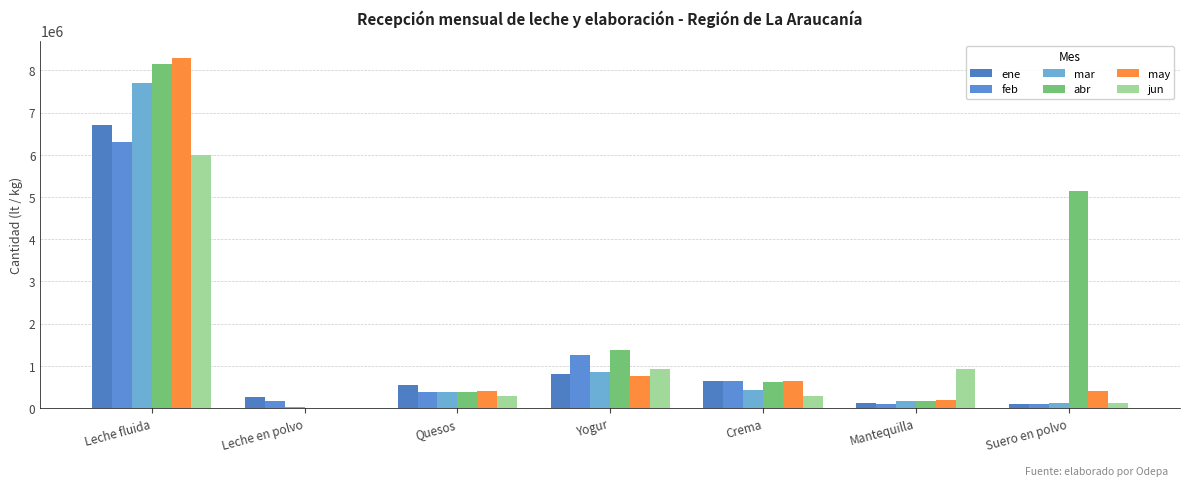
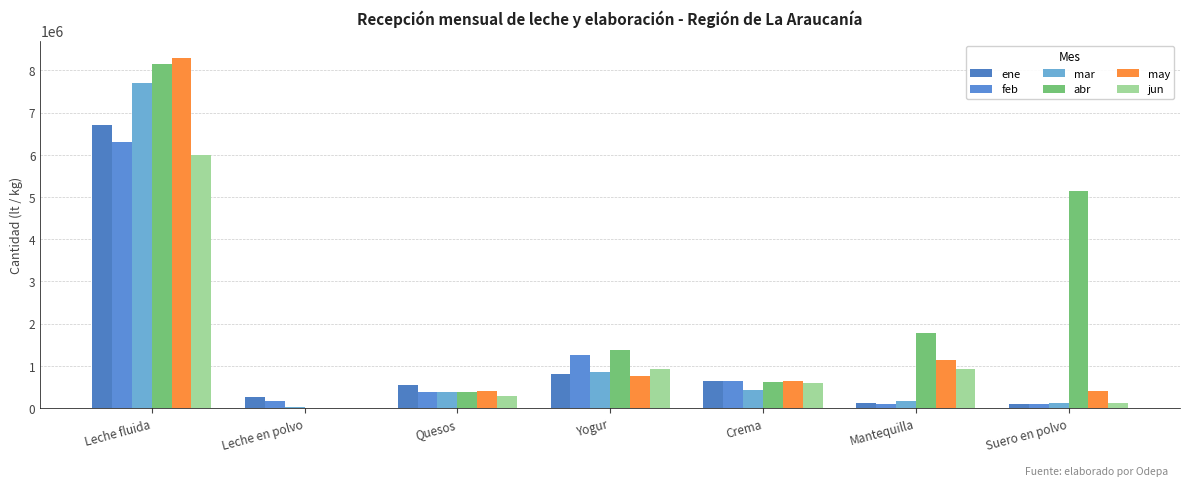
  {
    "abr": {
      "Leche fluida": 8200000,
      "Leche en polvo": 0,
      "Quesos": 400000,
      "Yogur": 1400000,
      "Crema": 600000,
-     "Mantequilla": 200000,
+     "Mantequilla": 1800000,
      "Suero en polvo": 5100000
    },
    "may": {
      "Leche fluida": 8300000,
      "Leche en polvo": 0,
      "Quesos": 400000,
      "Yogur": 800000,
      "Crema": 600000,
-     "Mantequilla": 200000,
+     "Mantequilla": 1100000,
      "Suero en polvo": 400000
    },
    "jun": {
      "Leche fluida": 6000000,
      "Leche en polvo": 0,
      "Quesos": 300000,
      "Yogur": 900000,
-     "Crema": 300000,
+     "Crema": 600000,
      "Mantequilla": 900000,
      "Suero en polvo": 100000
    }
  }
